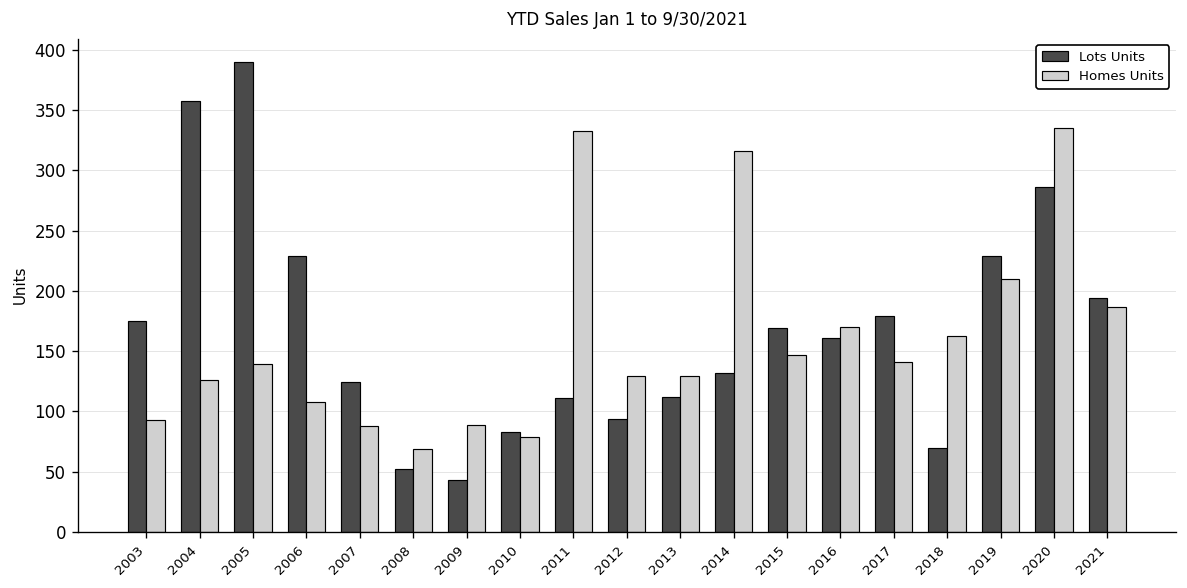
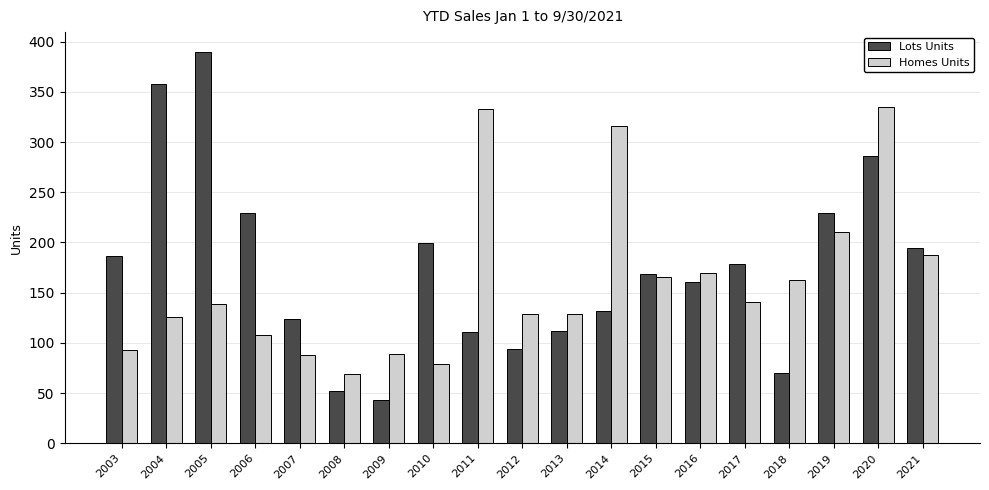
  {
    "Lots Units": {
-     "2003": 175,
+     "2003": 186,
      "2004": 358,
      "2005": 390,
      "2006": 229,
      "2007": 124,
      "2008": 52,
      "2009": 43,
-     "2010": 83,
+     "2010": 199,
      "2011": 111,
      "2012": 94,
      "2013": 112,
      "2014": 132,
      "2015": 169,
      "2016": 161,
      "2017": 179,
      "2018": 70,
      "2019": 229,
      "2020": 286,
      "2021": 194
    },
    "Homes Units": {
      "2003": 93,
      "2004": 126,
      "2005": 139,
      "2006": 108,
      "2007": 88,
      "2008": 69,
      "2009": 89,
      "2010": 79,
      "2011": 333,
      "2012": 129,
      "2013": 129,
      "2014": 316,
-     "2015": 147,
+     "2015": 166,
      "2016": 170,
      "2017": 141,
      "2018": 163,
      "2019": 210,
      "2020": 335,
      "2021": 187
    }
  }
